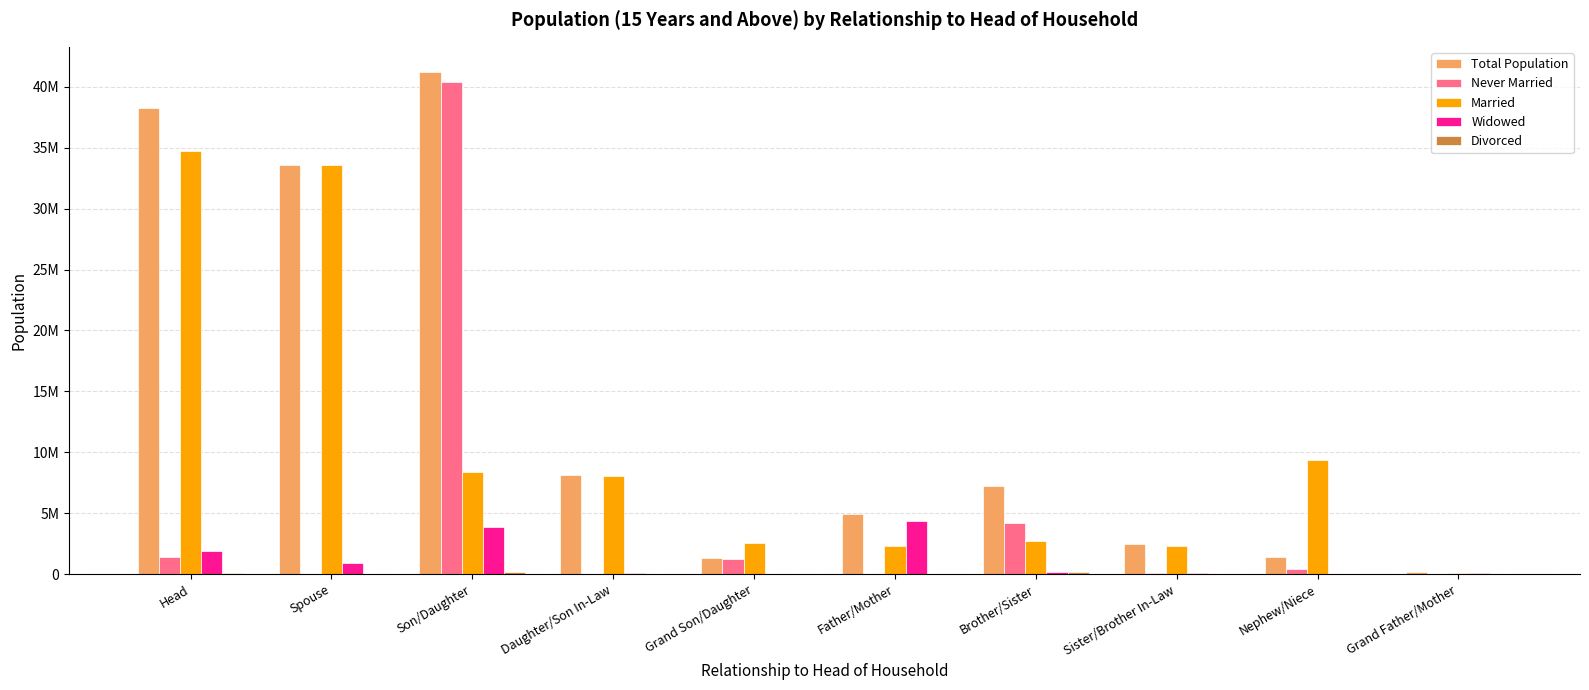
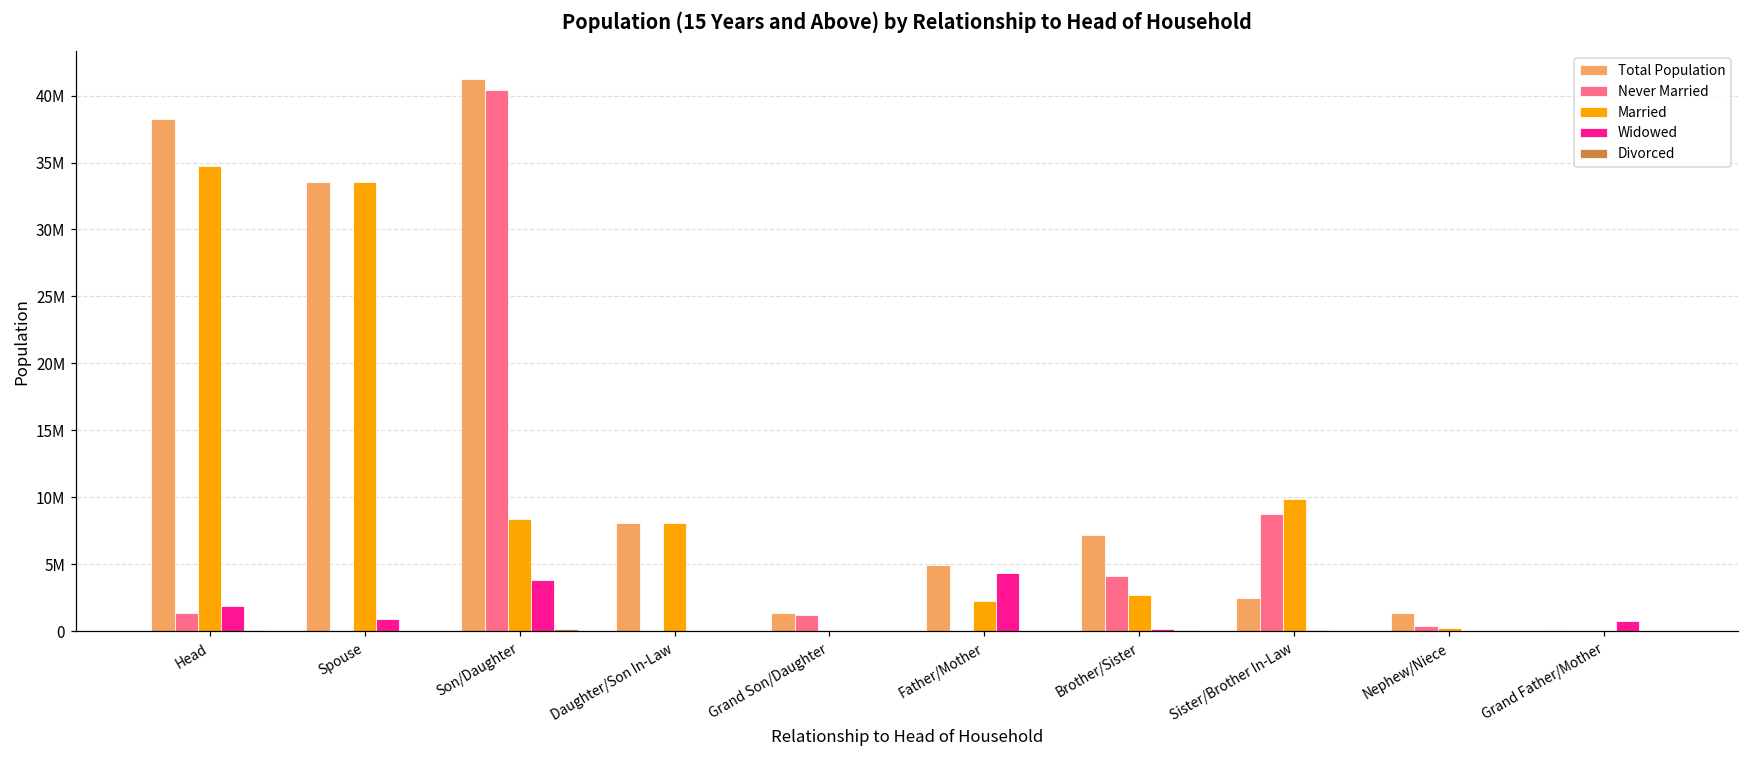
  {
    "Never Married": {
      "Head": 1400000,
      "Spouse": 0,
      "Son/Daughter": 40400000,
      "Daughter/Son In-Law": 0,
      "Grand Son/Daughter": 1200000,
      "Father/Mother": 0,
      "Brother/Sister": 4100000,
-     "Sister/Brother In-Law": 100000,
+     "Sister/Brother In-Law": 8700000,
      "Nephew/Niece": 400000,
      "Grand Father/Mother": 0
    },
    "Married": {
      "Head": 34800000,
      "Spouse": 33500000,
      "Son/Daughter": 8400000,
      "Daughter/Son In-Law": 8100000,
-     "Grand Son/Daughter": 2500000,
+     "Grand Son/Daughter": 100000,
      "Father/Mother": 2300000,
      "Brother/Sister": 2700000,
-     "Sister/Brother In-Law": 2300000,
-     "Nephew/Niece": 9300000
+     "Sister/Brother In-Law": 9900000,
+     "Nephew/Niece": 200000
    },
    "Widowed": {
      "Head": 1900000,
      "Spouse": 900000,
      "Son/Daughter": 3900000,
      "Father/Mother": 4400000,
-     "Grand Father/Mother": 100000
+     "Grand Father/Mother": 800000
    }
  }
